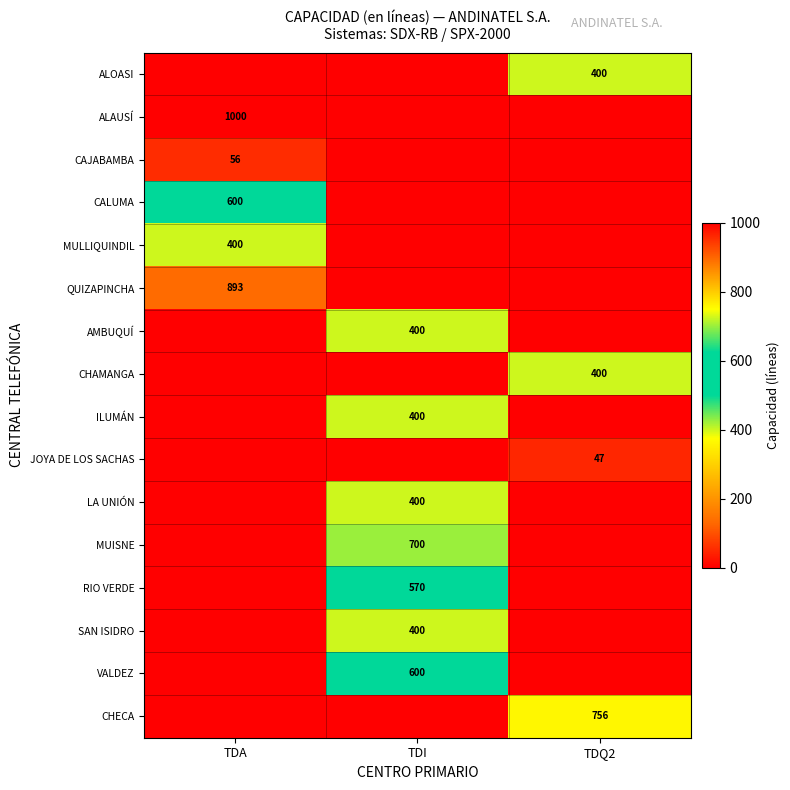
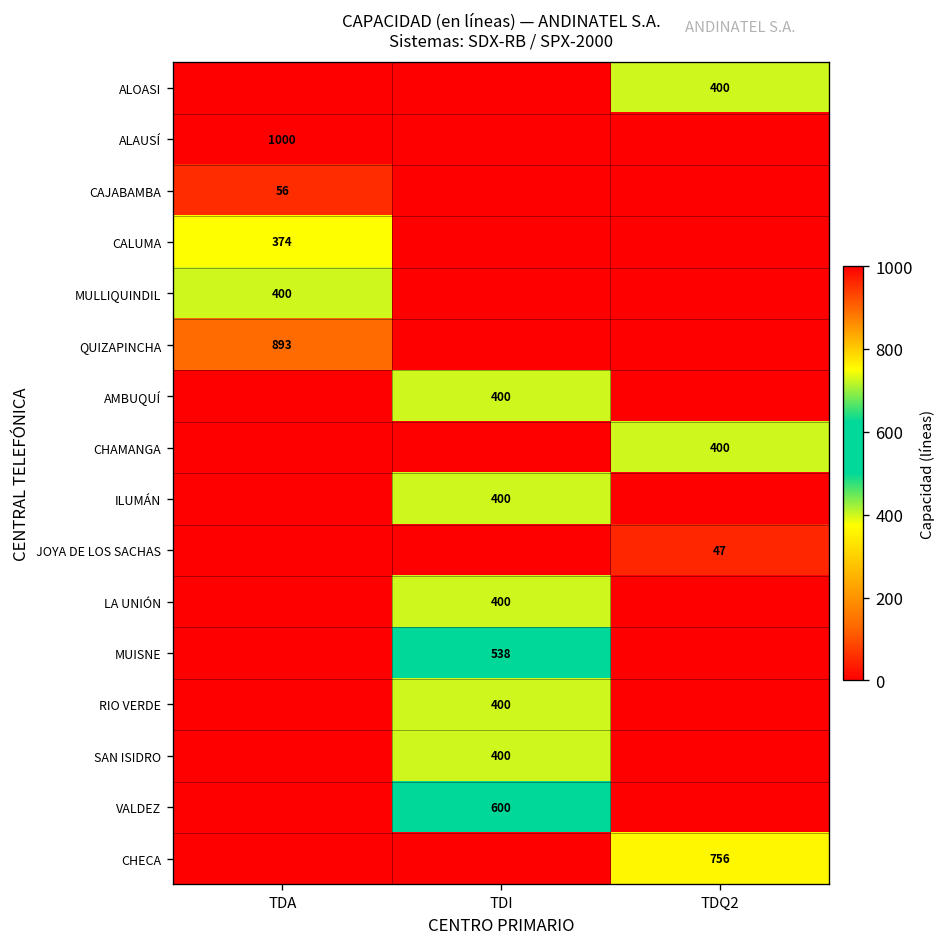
  {
    "ALOASI": {
      "TDQ2": 400
    },
    "ALAUSÍ": {
      "TDA": 1000
    },
    "CAJABAMBA": {
      "TDA": 56
    },
    "CALUMA": {
-     "TDA": 600
+     "TDA": 374
    },
    "MULLIQUINDIL": {
      "TDA": 400
    },
    "QUIZAPINCHA": {
      "TDA": 893
    },
    "AMBUQUÍ": {
      "TDI": 400
    },
    "CHAMANGA": {
      "TDQ2": 400
    },
    "ILUMÁN": {
      "TDI": 400
    },
    "JOYA DE LOS SACHAS": {
      "TDQ2": 47
    },
    "LA UNIÓN": {
      "TDI": 400
    },
    "MUISNE": {
-     "TDI": 700
+     "TDI": 538
    },
    "RIO VERDE": {
-     "TDI": 570
+     "TDI": 400
    },
    "SAN ISIDRO": {
      "TDI": 400
    },
    "VALDEZ": {
      "TDI": 600
    },
    "CHECA": {
      "TDQ2": 756
    }
  }
